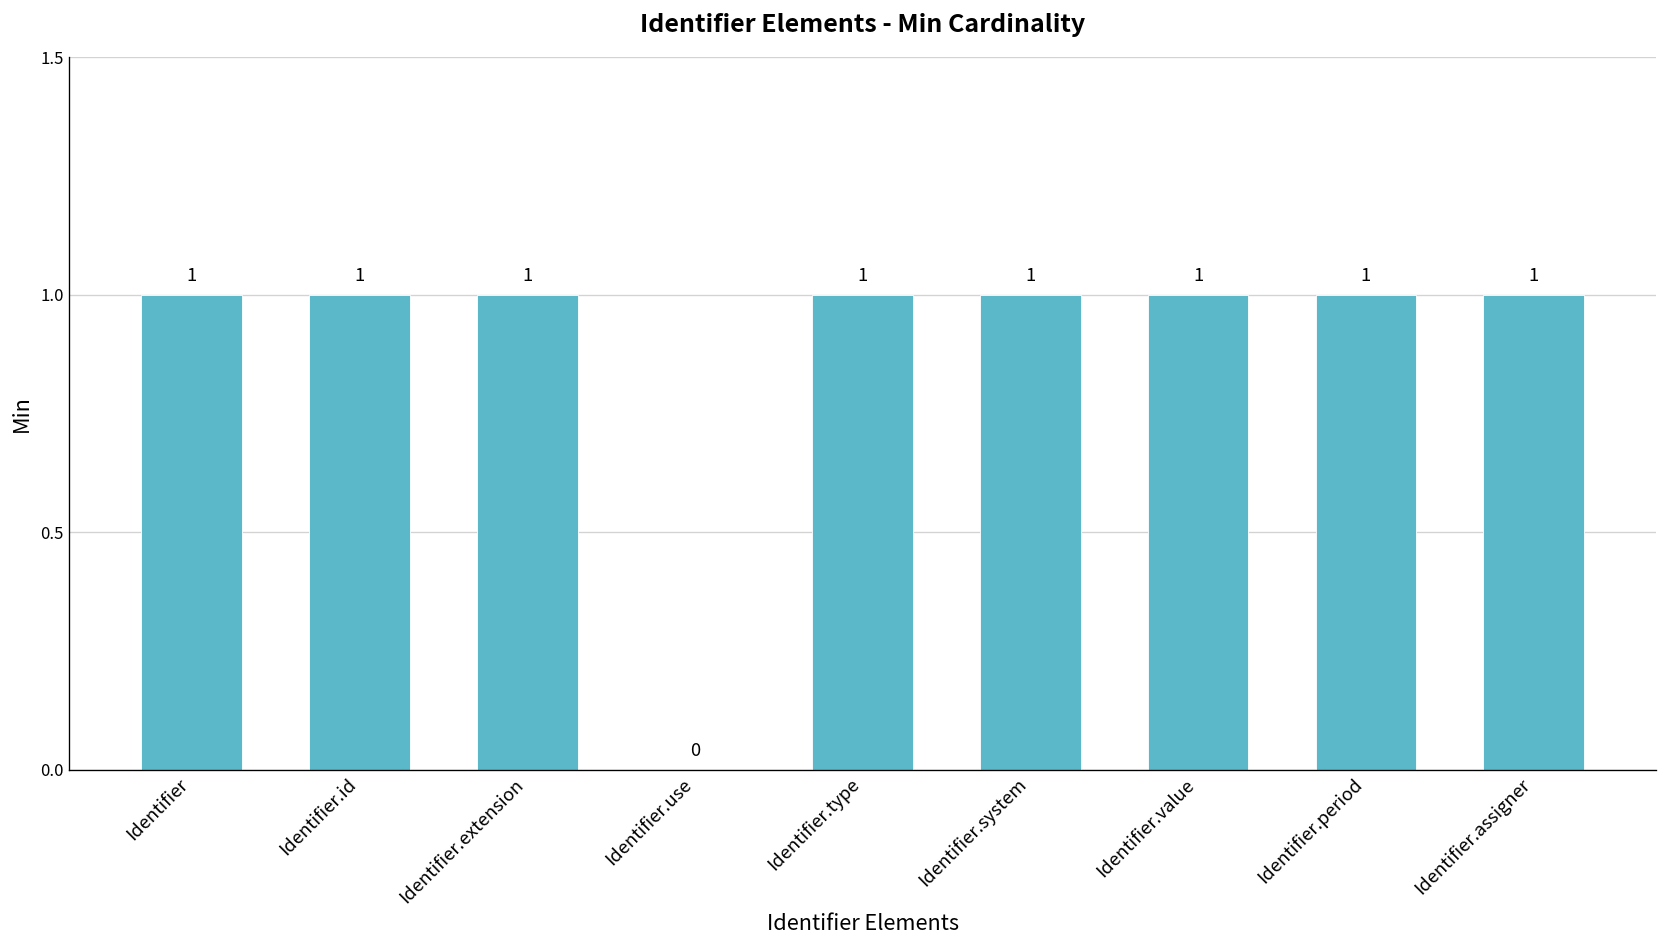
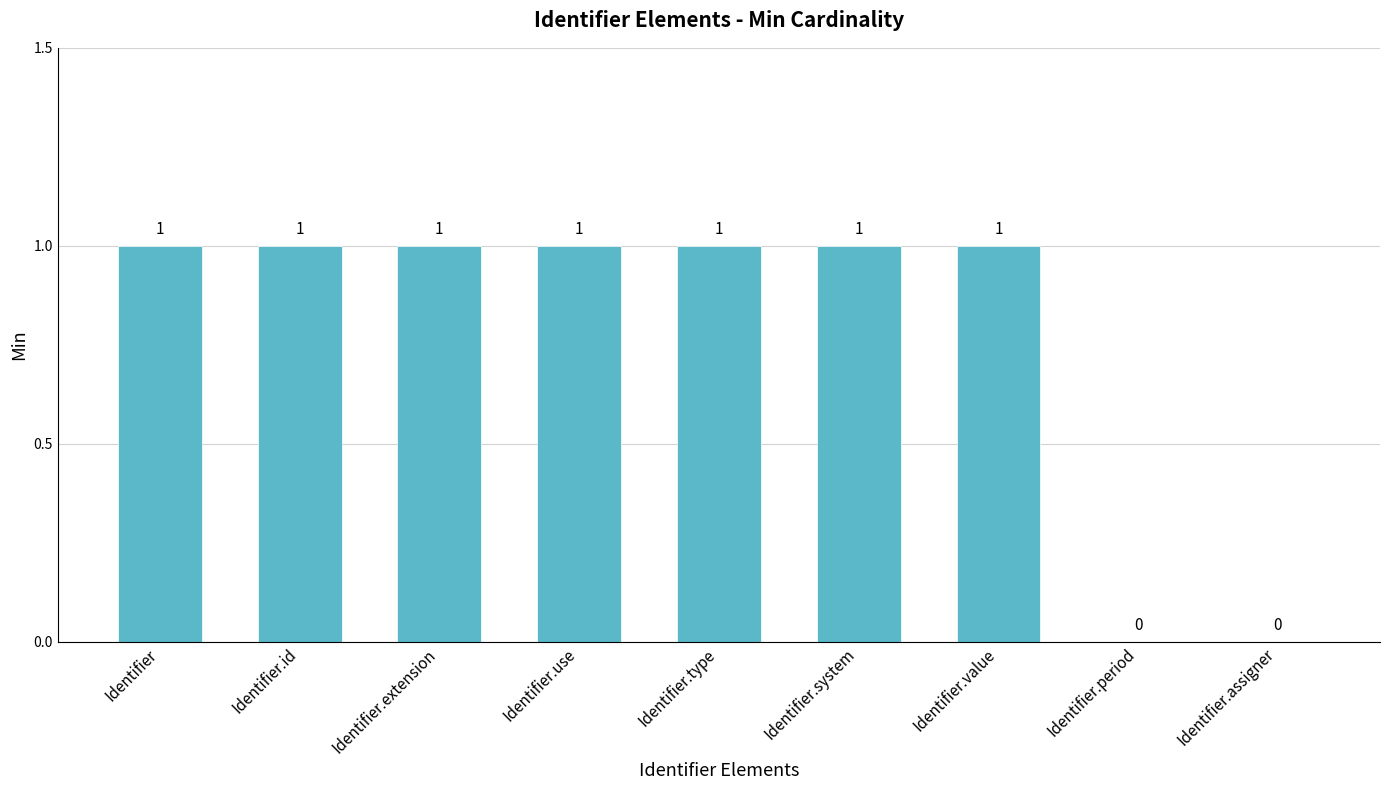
  {
    "Identifier": 1,
    "Identifier.id": 1,
    "Identifier.extension": 1,
-   "Identifier.use": 0,
+   "Identifier.use": 1,
    "Identifier.type": 1,
    "Identifier.system": 1,
    "Identifier.value": 1,
-   "Identifier.period": 1,
-   "Identifier.assigner": 1
+   "Identifier.period": 0,
+   "Identifier.assigner": 0
  }
